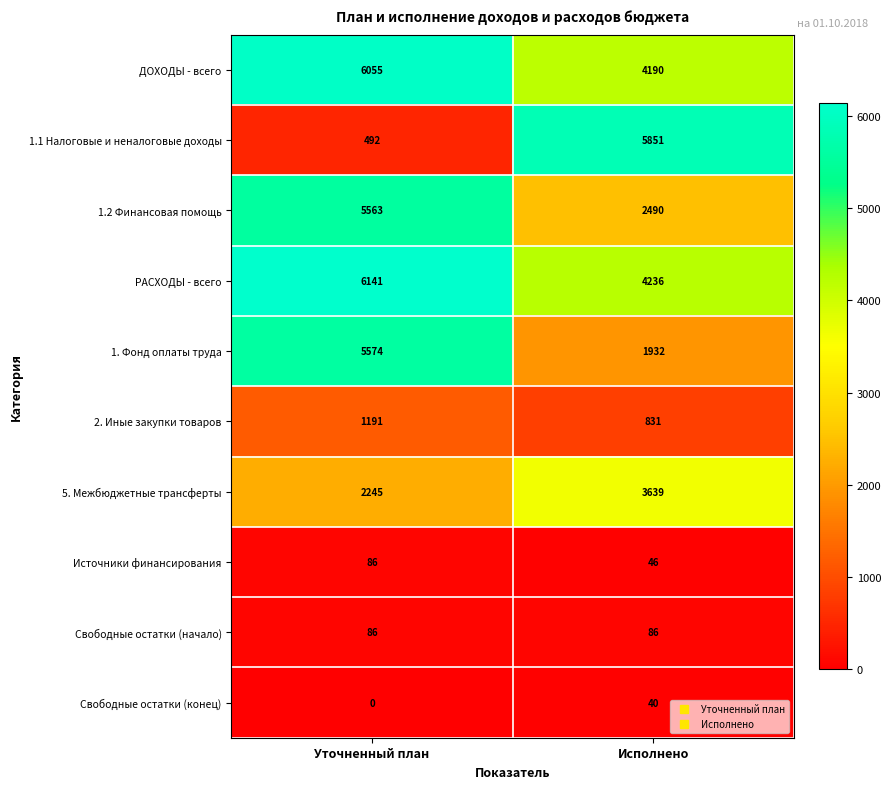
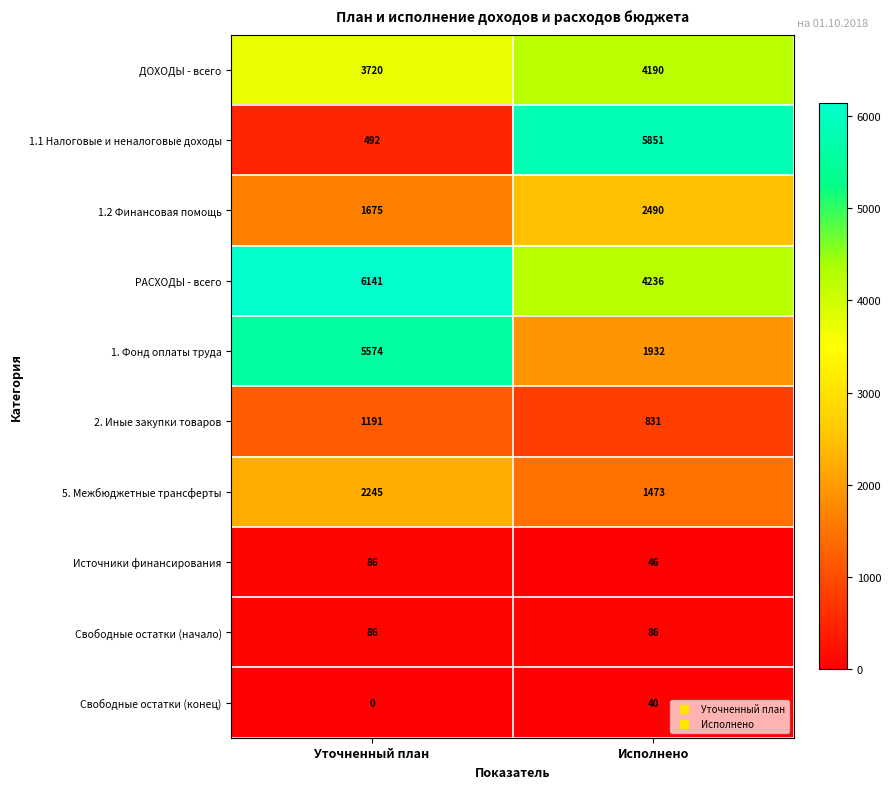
  {
    "ДОХОДЫ - всего": {
-     "Уточненный план": 6055,
+     "Уточненный план": 3720,
      "Исполнено": 4190
    },
    "1.1 Налоговые и неналоговые доходы": {
      "Уточненный план": 492,
      "Исполнено": 5851
    },
    "1.2 Финансовая помощь": {
-     "Уточненный план": 5563,
+     "Уточненный план": 1675,
      "Исполнено": 2490
    },
    "РАСХОДЫ - всего": {
      "Уточненный план": 6141,
      "Исполнено": 4236
    },
    "1. Фонд оплаты труда": {
      "Уточненный план": 5574,
      "Исполнено": 1932
    },
    "2. Иные закупки товаров": {
      "Уточненный план": 1191,
      "Исполнено": 831
    },
    "5. Межбюджетные трансферты": {
      "Уточненный план": 2245,
-     "Исполнено": 3639
+     "Исполнено": 1473
    },
    "Источники финансирования": {
      "Уточненный план": 86,
      "Исполнено": 46
    },
    "Свободные остатки (начало)": {
      "Уточненный план": 86,
      "Исполнено": 86
    },
    "Свободные остатки (конец)": {
      "Уточненный план": 0,
      "Исполнено": 40
    }
  }
